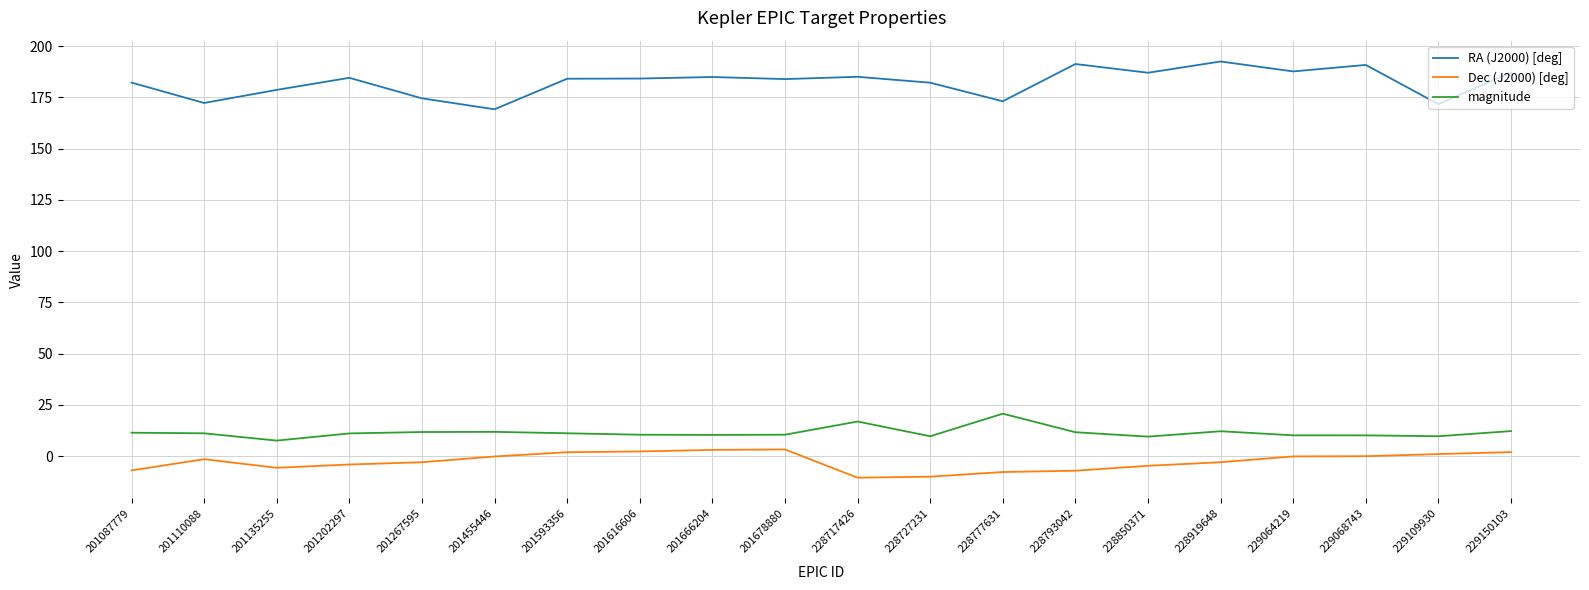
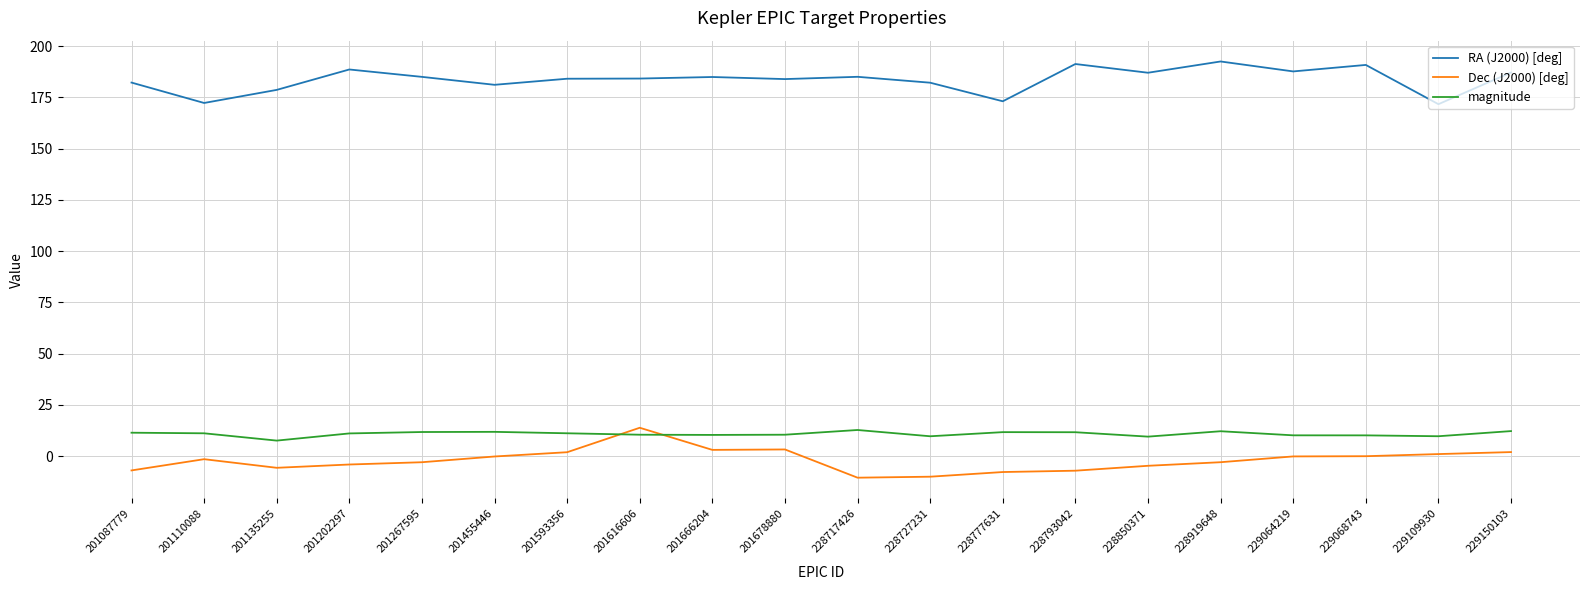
  {
    "RA (J2000) [deg]": {
      "201087779": 182,
      "201110088": 172,
      "201135255": 179,
-     "201202297": 185,
-     "201267595": 175,
-     "201455446": 169,
+     "201202297": 189,
+     "201267595": 185,
+     "201455446": 181,
      "201593356": 184,
      "201616606": 184,
      "201666204": 185,
      "201678880": 184,
      "228717426": 185,
      "228727231": 182,
      "228777631": 173,
      "228793042": 191,
      "228850371": 187,
      "228919648": 192,
      "229064219": 188,
      "229068743": 191
    },
    "Dec (J2000) [deg]": {
      "201087779": -7,
      "201110088": -1,
      "201135255": -6,
      "201202297": -4,
      "201267595": -3,
      "201455446": 0,
      "201593356": 2,
-     "201616606": 2,
+     "201616606": 14,
      "201666204": 3,
      "201678880": 3,
      "228717426": -10,
      "228727231": -10,
      "228777631": -8,
      "228793042": -7,
      "228850371": -5,
      "228919648": -3,
      "229064219": 0,
      "229068743": 0,
      "229109930": 1,
      "229150103": 2
    },
    "magnitude": {
      "201087779": 11,
      "201110088": 11,
      "201135255": 8,
      "201202297": 11,
      "201267595": 12,
      "201455446": 12,
      "201593356": 11,
      "201616606": 10,
      "201666204": 10,
      "201678880": 10,
-     "228717426": 17,
+     "228717426": 13,
      "228727231": 10,
-     "228777631": 21,
+     "228777631": 12,
      "228793042": 12,
      "228850371": 10,
      "228919648": 12,
      "229064219": 10,
      "229068743": 10,
      "229109930": 10,
      "229150103": 12
    }
  }
